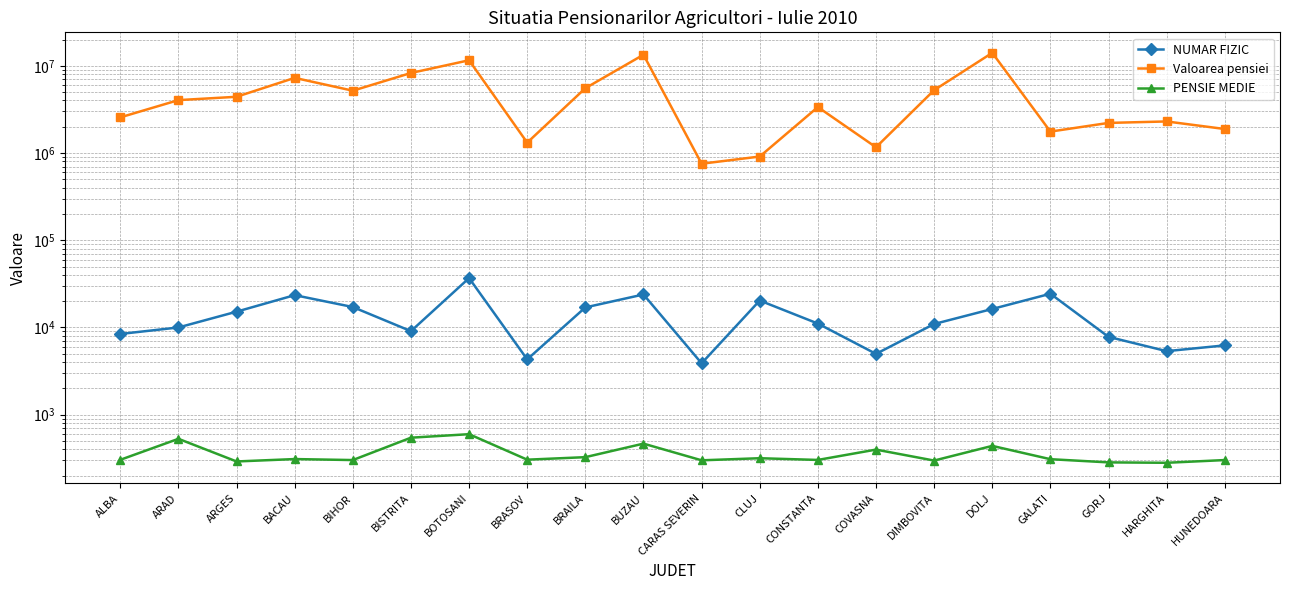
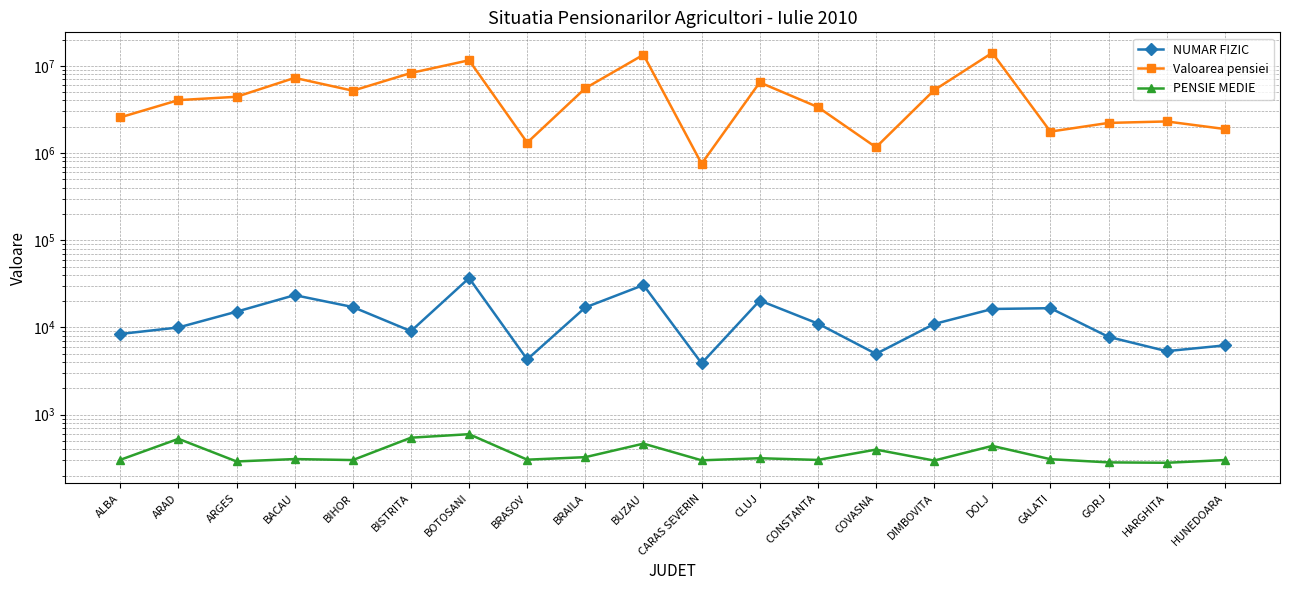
  {
    "NUMAR FIZIC": {
      "ALBA": 8000,
      "ARAD": 10000,
      "ARGES": 15000,
      "BACAU": 23000,
      "BIHOR": 17000,
      "BISTRITA": 9000,
      "BOTOSANI": 37000,
      "BRASOV": 4000,
      "BRAILA": 17000,
-     "BUZAU": 24000,
+     "BUZAU": 31000,
      "CARAS SEVERIN": 4000,
      "CLUJ": 20000,
      "CONSTANTA": 11000,
      "COVASNA": 5000,
      "DIMBOVITA": 11000,
      "DOLJ": 16000,
-     "GALATI": 24000,
+     "GALATI": 17000,
      "GORJ": 8000,
      "HARGHITA": 5000,
      "HUNEDOARA": 6000
    },
    "Valoarea pensiei": {
      "ALBA": 2600000,
      "ARAD": 4000000,
      "ARGES": 4000000,
      "BACAU": 7000000,
      "BIHOR": 5000000,
      "BISTRITA": 8000000,
      "BOTOSANI": 12000000,
      "BRASOV": 1300000,
      "BRAILA": 6000000,
      "BUZAU": 13000000,
      "CARAS SEVERIN": 800000,
-     "CLUJ": 900000,
+     "CLUJ": 6000000,
      "CONSTANTA": 3400000,
      "COVASNA": 1200000,
      "DIMBOVITA": 5000000,
      "DOLJ": 14000000,
      "GALATI": 1800000,
      "GORJ": 2200000,
      "HARGHITA": 2300000,
      "HUNEDOARA": 1900000
    },
    "PENSIE MEDIE": {
      "ALBA": 300,
      "ARAD": 500,
      "ARGES": 290,
      "BACAU": 310,
      "BIHOR": 300,
      "BISTRITA": 500,
      "BOTOSANI": 600,
      "BRASOV": 310,
      "BRAILA": 330,
      "BUZAU": 500,
      "CARAS SEVERIN": 300,
      "CLUJ": 320,
      "CONSTANTA": 300,
      "COVASNA": 400,
      "DIMBOVITA": 300,
      "DOLJ": 400,
      "GALATI": 310,
      "GORJ": 280,
      "HARGHITA": 280,
      "HUNEDOARA": 300
    }
  }
